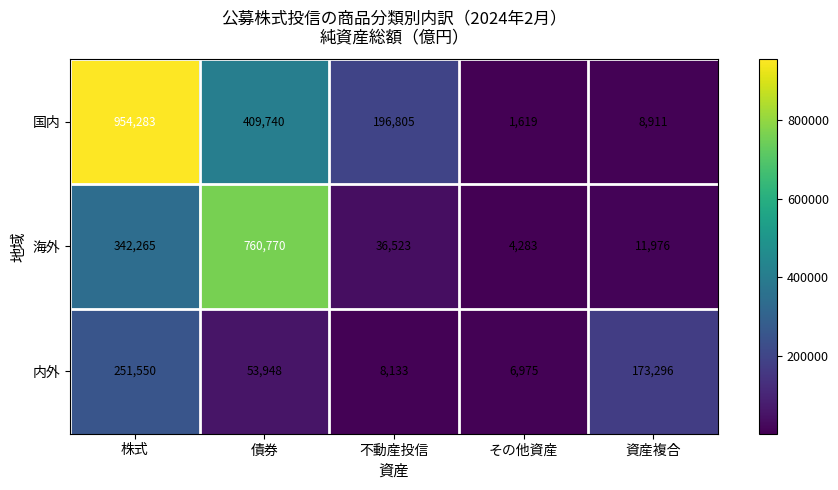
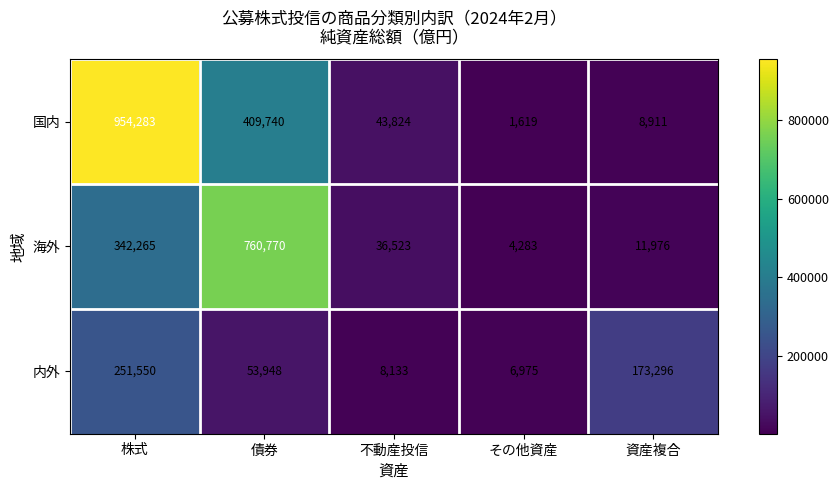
  {
    "国内": {
      "株式": "954,283",
      "債券": "409,740",
-     "不動産投信": "196,805",
+     "不動産投信": "43,824",
      "その他資産": "1,619",
      "資産複合": "8,911"
    },
    "海外": {
      "株式": "342,265",
      "債券": "760,770",
      "不動産投信": "36,523",
      "その他資産": "4,283",
      "資産複合": "11,976"
    },
    "内外": {
      "株式": "251,550",
      "債券": "53,948",
      "不動産投信": "8,133",
      "その他資産": "6,975",
      "資産複合": "173,296"
    }
  }
